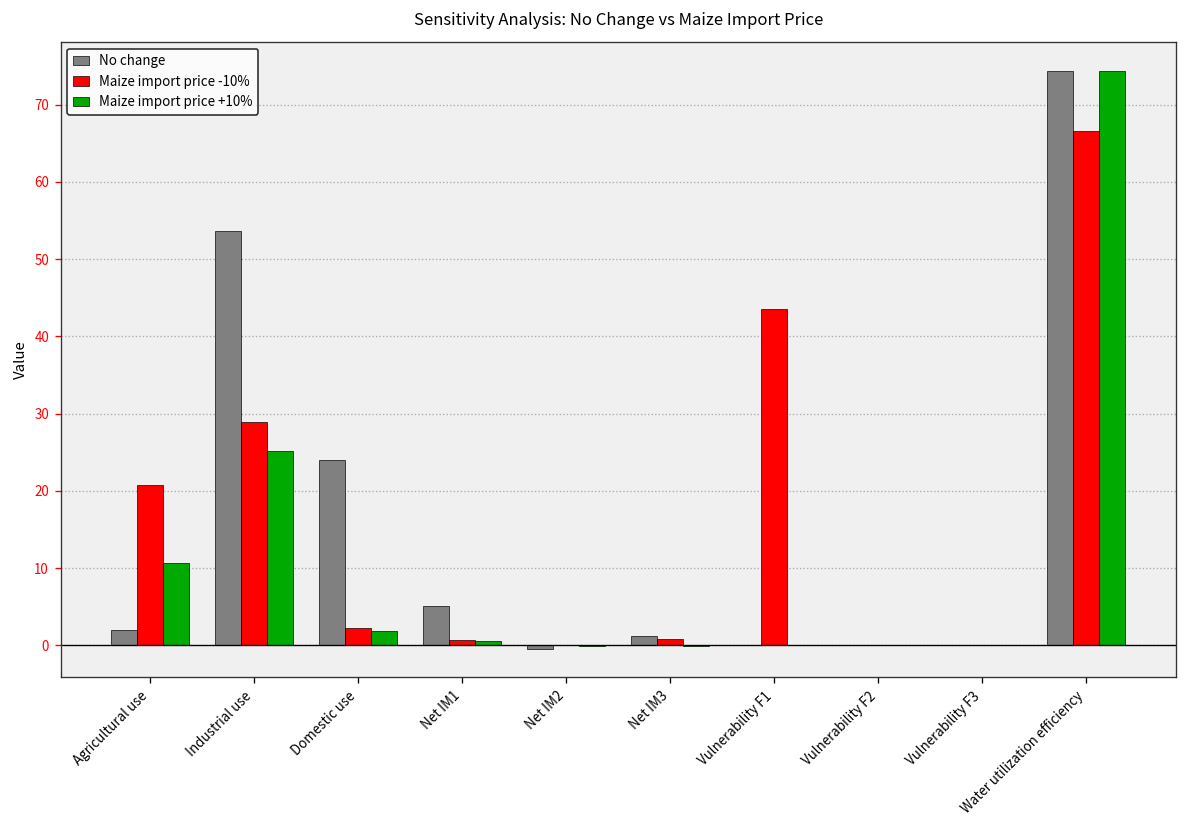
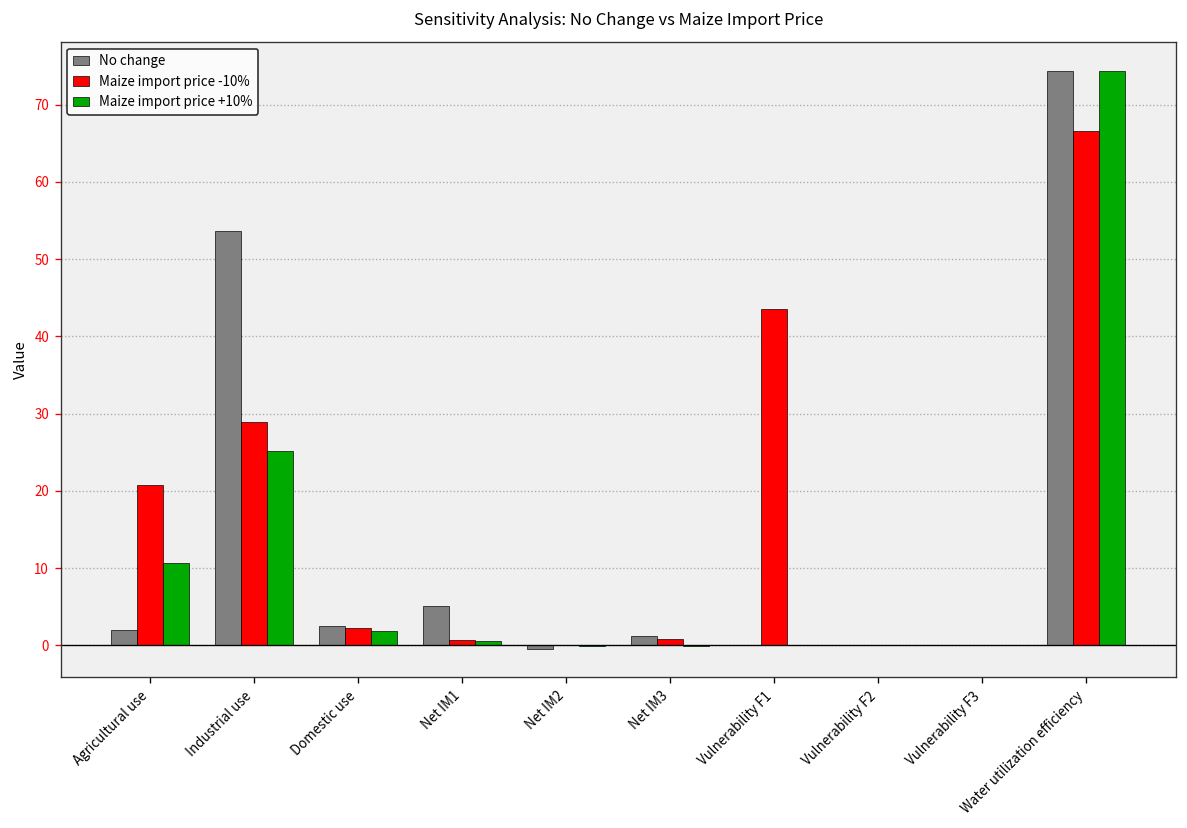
  {
    "No change": {
      "Agricultural use": 2,
      "Industrial use": 54,
-     "Domestic use": 24,
+     "Domestic use": 2,
      "Net IM1": 5,
      "Net IM2": 0,
      "Net IM3": 1,
      "Water utilization efficiency": 74
    },
    "Maize import price -10%": {
      "Agricultural use": 21,
      "Industrial use": 29,
      "Domestic use": 2,
      "Net IM1": 1,
      "Net IM3": 1,
      "Vulnerability F1": 44,
      "Water utilization efficiency": 67
    },
    "Maize import price +10%": {
      "Agricultural use": 11,
      "Industrial use": 25,
      "Domestic use": 2,
      "Net IM1": 1,
      "Water utilization efficiency": 74
    }
  }
